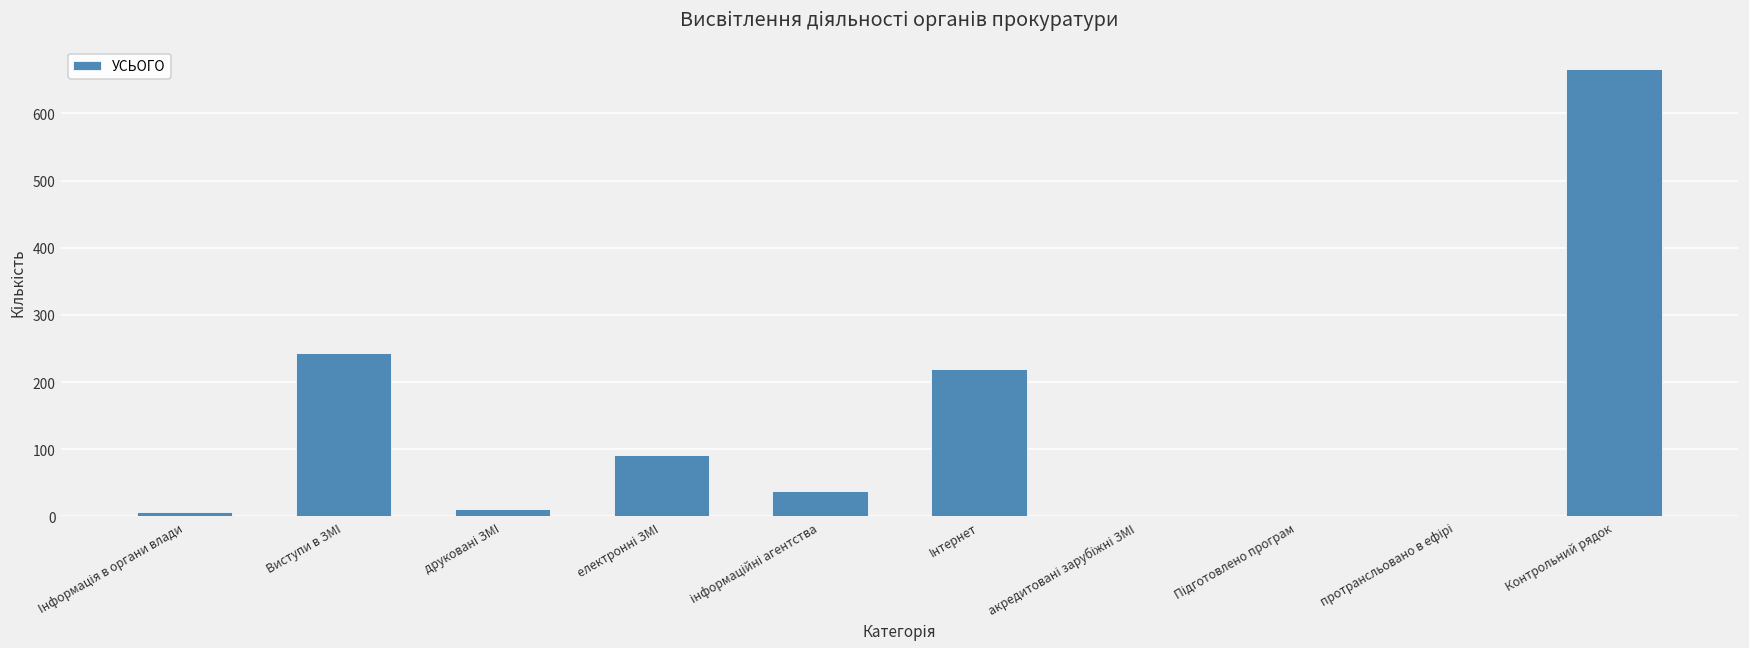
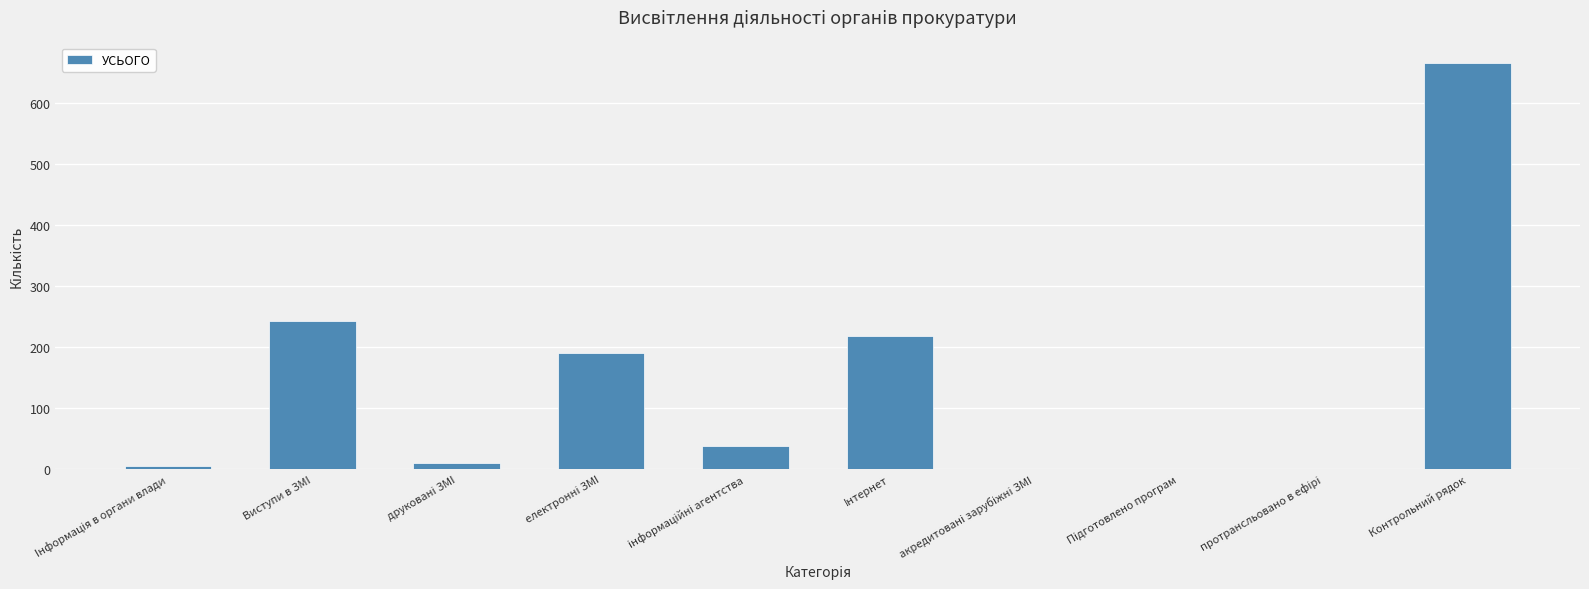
  {
    "Інформація в органи влади": 10,
    "Виступи в ЗМІ": 240,
    "друковані ЗМІ": 10,
-   "електронні ЗМІ": 90,
+   "електронні ЗМІ": 190,
    "інформаційні агентства": 40,
    "Інтернет": 220,
    "акредитовані зарубіжні ЗМІ": 0,
    "Підготовлено програм": 0,
    "протрансльовано в ефірі": 0,
    "Контрольний рядок": 670
  }
